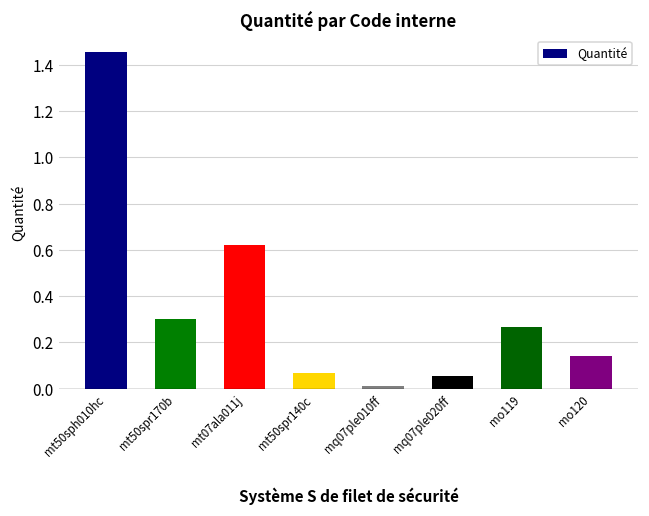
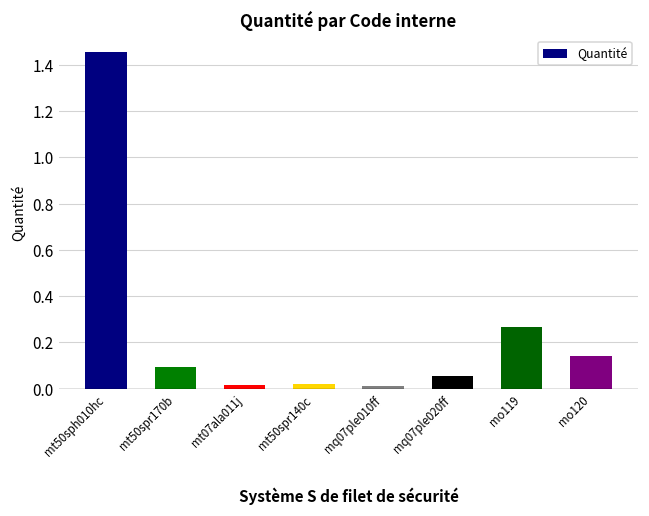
  {
    "mt50sph010hc": 1.45,
-   "mt50spr170b": 0.30,
-   "mt07ala011j": 0.62,
-   "mt50spr140c": 0.07,
+   "mt50spr170b": 0.10,
+   "mt07ala011j": 0.02,
+   "mt50spr140c": 0.02,
    "mq07ple010ff": 0.01,
    "mq07ple020ff": 0.06,
    "mo119": 0.27,
    "mo120": 0.14
  }
